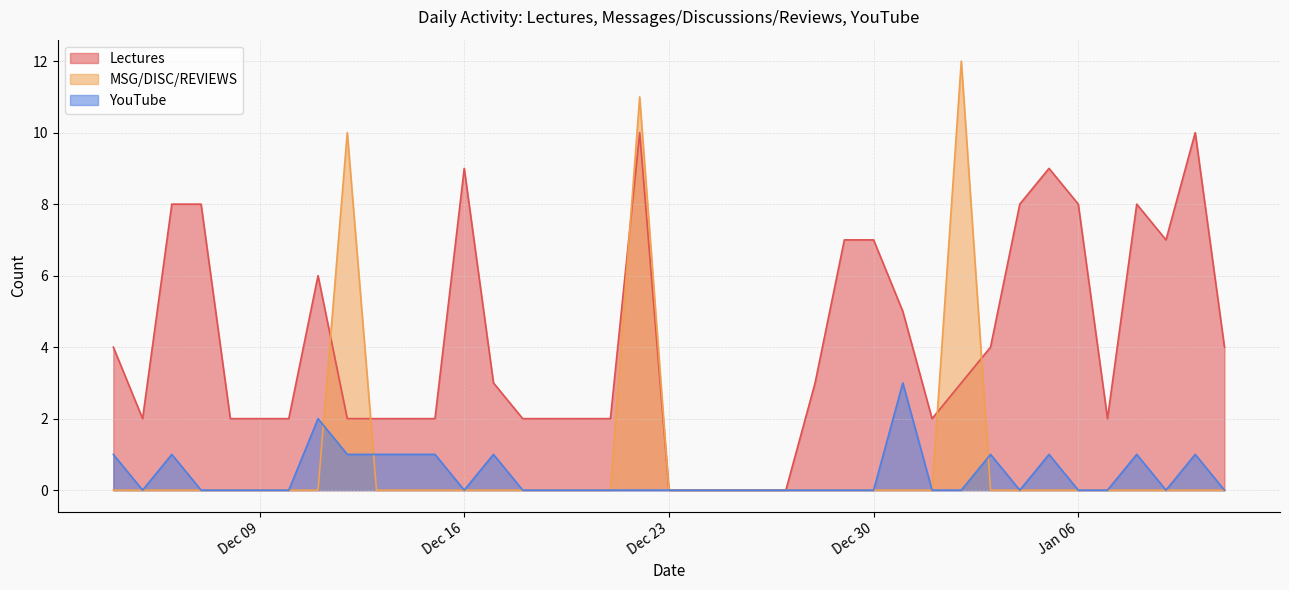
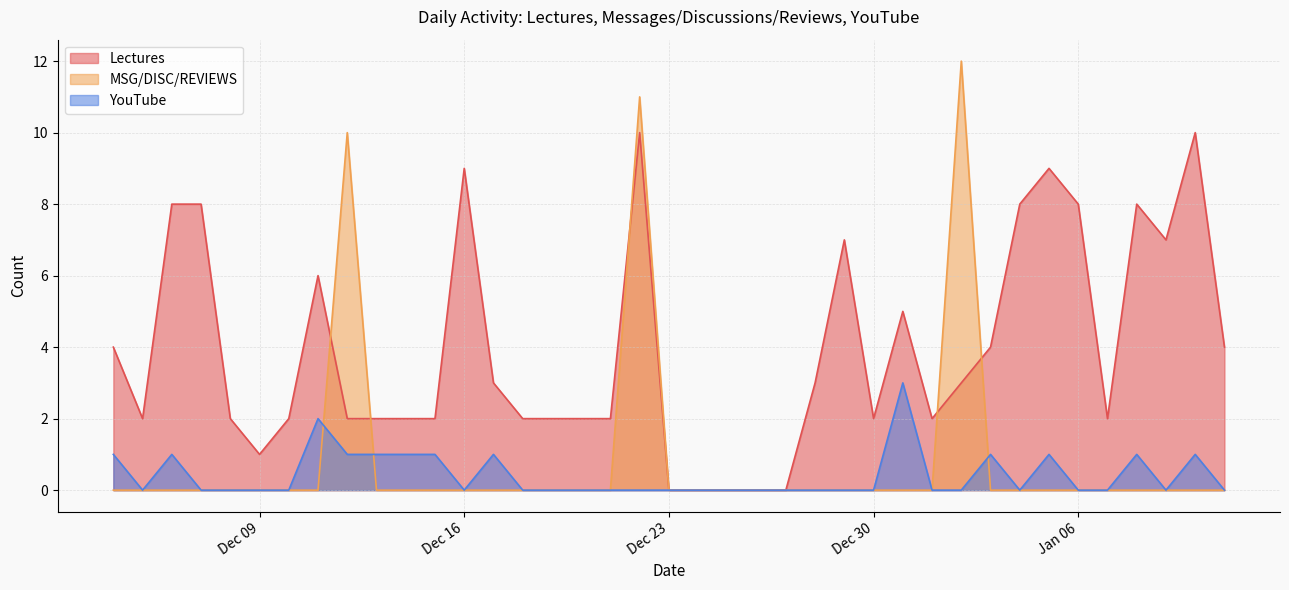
  {
    "Lectures": {
-     "Dec 09": 2,
+     "Dec 09": 1,
      "Dec 16": 9,
-     "Dec 30": 7,
+     "Dec 30": 2,
      "Jan 06": 8
    }
  }
